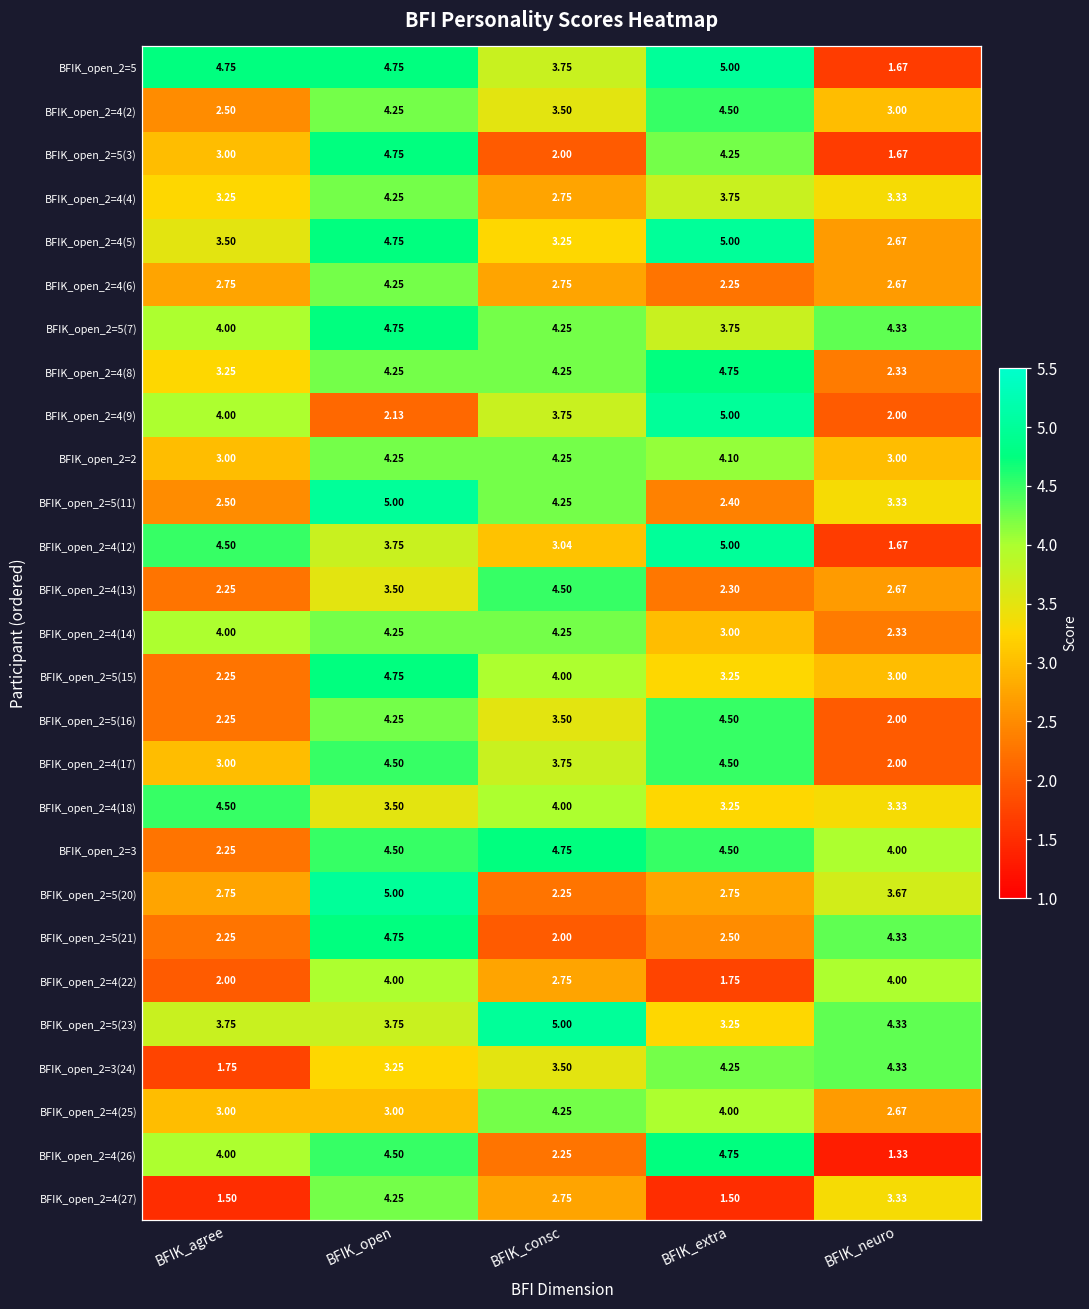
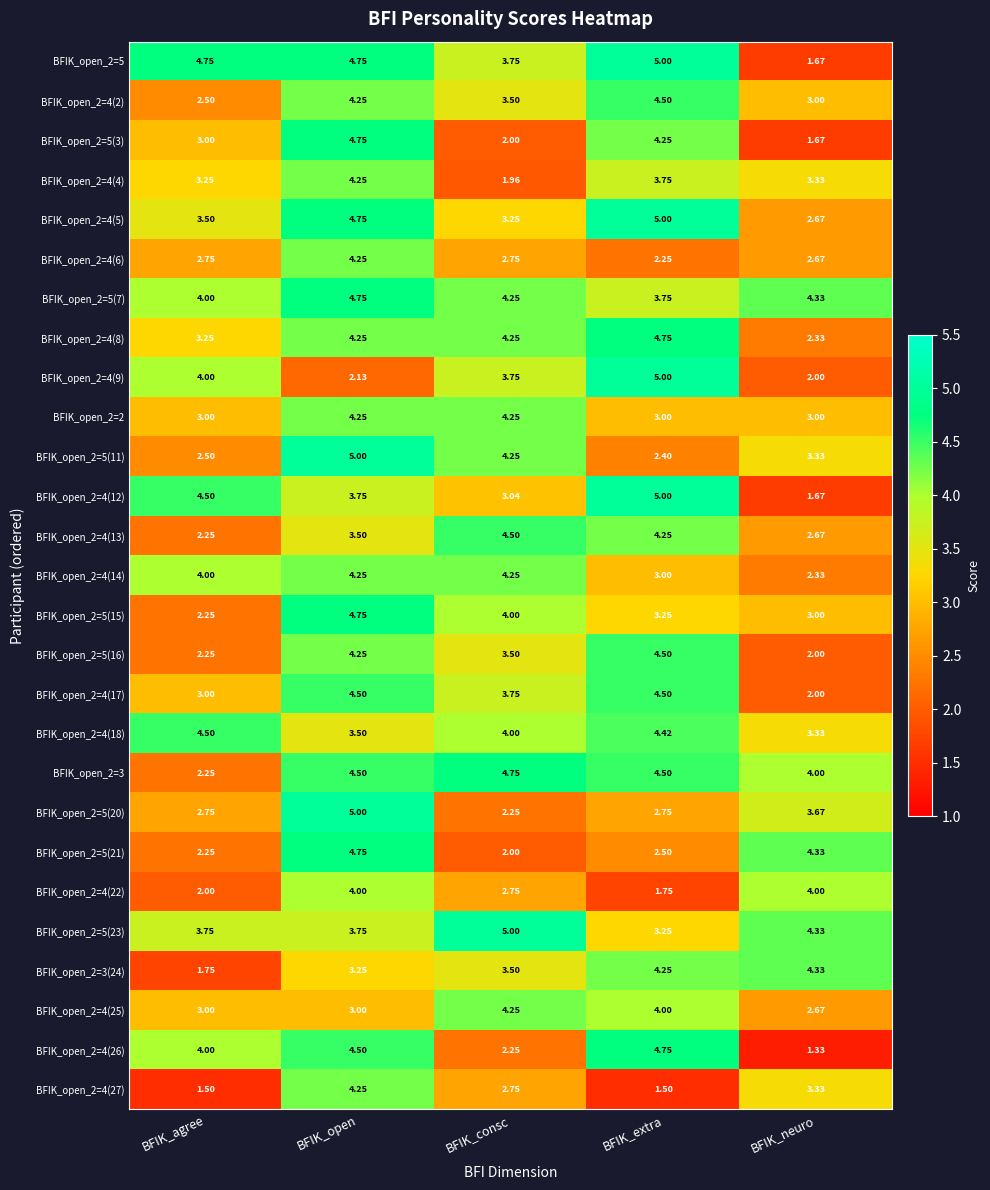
  {
    "BFIK_open_2=5": {
      "BFIK_agree": 4.75,
      "BFIK_open": 4.75,
      "BFIK_consc": 3.75,
      "BFIK_extra": 5.00,
      "BFIK_neuro": 1.67
    },
    "BFIK_open_2=4(2)": {
      "BFIK_agree": 2.50,
      "BFIK_open": 4.25,
      "BFIK_consc": 3.50,
      "BFIK_extra": 4.50,
      "BFIK_neuro": 3.00
    },
    "BFIK_open_2=5(3)": {
      "BFIK_agree": 3.00,
      "BFIK_open": 4.75,
      "BFIK_consc": 2.00,
      "BFIK_extra": 4.25,
      "BFIK_neuro": 1.67
    },
    "BFIK_open_2=4(4)": {
      "BFIK_agree": 3.25,
      "BFIK_open": 4.25,
-     "BFIK_consc": 2.75,
+     "BFIK_consc": 1.96,
      "BFIK_extra": 3.75,
      "BFIK_neuro": 3.33
    },
    "BFIK_open_2=4(5)": {
      "BFIK_agree": 3.50,
      "BFIK_open": 4.75,
      "BFIK_consc": 3.25,
      "BFIK_extra": 5.00,
      "BFIK_neuro": 2.67
    },
    "BFIK_open_2=4(6)": {
      "BFIK_agree": 2.75,
      "BFIK_open": 4.25,
      "BFIK_consc": 2.75,
      "BFIK_extra": 2.25,
      "BFIK_neuro": 2.67
    },
    "BFIK_open_2=5(7)": {
      "BFIK_agree": 4.00,
      "BFIK_open": 4.75,
      "BFIK_consc": 4.25,
      "BFIK_extra": 3.75,
      "BFIK_neuro": 4.33
    },
    "BFIK_open_2=4(8)": {
      "BFIK_agree": 3.25,
      "BFIK_open": 4.25,
      "BFIK_consc": 4.25,
      "BFIK_extra": 4.75,
      "BFIK_neuro": 2.33
    },
    "BFIK_open_2=4(9)": {
      "BFIK_agree": 4.00,
      "BFIK_open": 2.13,
      "BFIK_consc": 3.75,
      "BFIK_extra": 5.00,
      "BFIK_neuro": 2.00
    },
    "BFIK_open_2=2": {
      "BFIK_agree": 3.00,
      "BFIK_open": 4.25,
      "BFIK_consc": 4.25,
-     "BFIK_extra": 4.10,
+     "BFIK_extra": 3.00,
      "BFIK_neuro": 3.00
    },
    "BFIK_open_2=5(11)": {
      "BFIK_agree": 2.50,
      "BFIK_open": 5.00,
      "BFIK_consc": 4.25,
      "BFIK_extra": 2.40,
      "BFIK_neuro": 3.33
    },
    "BFIK_open_2=4(12)": {
      "BFIK_agree": 4.50,
      "BFIK_open": 3.75,
      "BFIK_consc": 3.04,
      "BFIK_extra": 5.00,
      "BFIK_neuro": 1.67
    },
    "BFIK_open_2=4(13)": {
      "BFIK_agree": 2.25,
      "BFIK_open": 3.50,
      "BFIK_consc": 4.50,
-     "BFIK_extra": 2.30,
+     "BFIK_extra": 4.25,
      "BFIK_neuro": 2.67
    },
    "BFIK_open_2=4(14)": {
      "BFIK_agree": 4.00,
      "BFIK_open": 4.25,
      "BFIK_consc": 4.25,
      "BFIK_extra": 3.00,
      "BFIK_neuro": 2.33
    },
    "BFIK_open_2=5(15)": {
      "BFIK_agree": 2.25,
      "BFIK_open": 4.75,
      "BFIK_consc": 4.00,
      "BFIK_extra": 3.25,
      "BFIK_neuro": 3.00
    },
    "BFIK_open_2=5(16)": {
      "BFIK_agree": 2.25,
      "BFIK_open": 4.25,
      "BFIK_consc": 3.50,
      "BFIK_extra": 4.50,
      "BFIK_neuro": 2.00
    },
    "BFIK_open_2=4(17)": {
      "BFIK_agree": 3.00,
      "BFIK_open": 4.50,
      "BFIK_consc": 3.75,
      "BFIK_extra": 4.50,
      "BFIK_neuro": 2.00
    },
    "BFIK_open_2=4(18)": {
      "BFIK_agree": 4.50,
      "BFIK_open": 3.50,
      "BFIK_consc": 4.00,
-     "BFIK_extra": 3.25,
+     "BFIK_extra": 4.42,
      "BFIK_neuro": 3.33
    },
    "BFIK_open_2=3": {
      "BFIK_agree": 2.25,
      "BFIK_open": 4.50,
      "BFIK_consc": 4.75,
      "BFIK_extra": 4.50,
      "BFIK_neuro": 4.00
    },
    "BFIK_open_2=5(20)": {
      "BFIK_agree": 2.75,
      "BFIK_open": 5.00,
      "BFIK_consc": 2.25,
      "BFIK_extra": 2.75,
      "BFIK_neuro": 3.67
    },
    "BFIK_open_2=5(21)": {
      "BFIK_agree": 2.25,
      "BFIK_open": 4.75,
      "BFIK_consc": 2.00,
      "BFIK_extra": 2.50,
      "BFIK_neuro": 4.33
    },
    "BFIK_open_2=4(22)": {
      "BFIK_agree": 2.00,
      "BFIK_open": 4.00,
      "BFIK_consc": 2.75,
      "BFIK_extra": 1.75,
      "BFIK_neuro": 4.00
    },
    "BFIK_open_2=5(23)": {
      "BFIK_agree": 3.75,
      "BFIK_open": 3.75,
      "BFIK_consc": 5.00,
      "BFIK_extra": 3.25,
      "BFIK_neuro": 4.33
    },
    "BFIK_open_2=3(24)": {
      "BFIK_agree": 1.75,
      "BFIK_open": 3.25,
      "BFIK_consc": 3.50,
      "BFIK_extra": 4.25,
      "BFIK_neuro": 4.33
    },
    "BFIK_open_2=4(25)": {
      "BFIK_agree": 3.00,
      "BFIK_open": 3.00,
      "BFIK_consc": 4.25,
      "BFIK_extra": 4.00,
      "BFIK_neuro": 2.67
    },
    "BFIK_open_2=4(26)": {
      "BFIK_agree": 4.00,
      "BFIK_open": 4.50,
      "BFIK_consc": 2.25,
      "BFIK_extra": 4.75,
      "BFIK_neuro": 1.33
    },
    "BFIK_open_2=4(27)": {
      "BFIK_agree": 1.50,
      "BFIK_open": 4.25,
      "BFIK_consc": 2.75,
      "BFIK_extra": 1.50,
      "BFIK_neuro": 3.33
    }
  }
